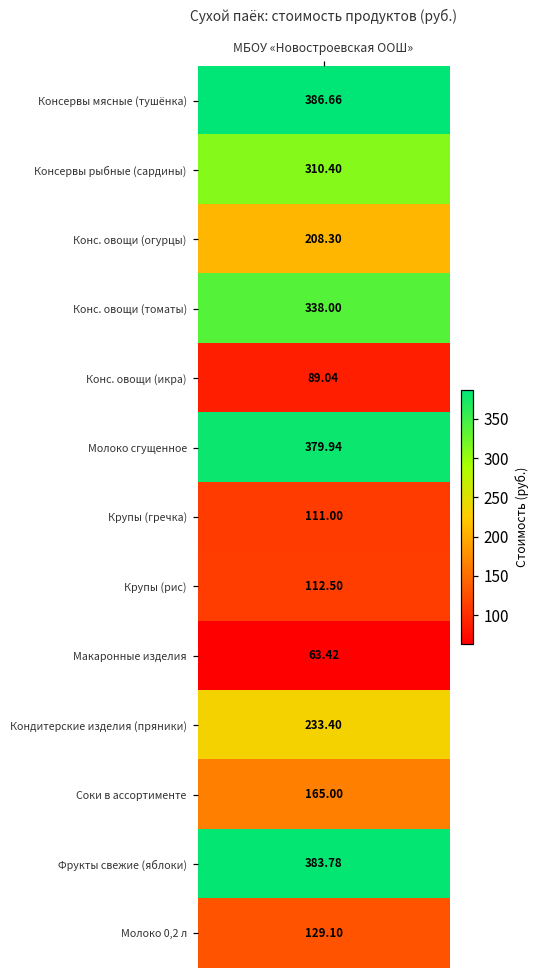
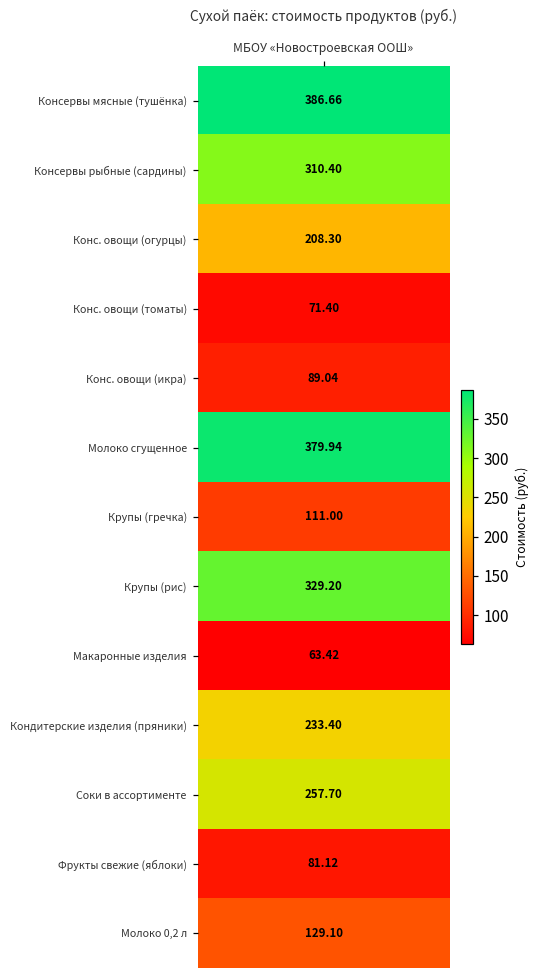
  {
    "Консервы мясные (тушёнка)": {
      "МБОУ «Новостроевская ООШ»": 386.66
    },
    "Консервы рыбные (сардины)": {
      "МБОУ «Новостроевская ООШ»": 310.40
    },
    "Конс. овощи (огурцы)": {
      "МБОУ «Новостроевская ООШ»": 208.30
    },
    "Конс. овощи (томаты)": {
-     "МБОУ «Новостроевская ООШ»": 338.00
+     "МБОУ «Новостроевская ООШ»": 71.40
    },
    "Конс. овощи (икра)": {
      "МБОУ «Новостроевская ООШ»": 89.04
    },
    "Молоко сгущенное": {
      "МБОУ «Новостроевская ООШ»": 379.94
    },
    "Крупы (гречка)": {
      "МБОУ «Новостроевская ООШ»": 111.00
    },
    "Крупы (рис)": {
-     "МБОУ «Новостроевская ООШ»": 112.50
+     "МБОУ «Новостроевская ООШ»": 329.20
    },
    "Макаронные изделия": {
      "МБОУ «Новостроевская ООШ»": 63.42
    },
    "Кондитерские изделия (пряники)": {
      "МБОУ «Новостроевская ООШ»": 233.40
    },
    "Соки в ассортименте": {
-     "МБОУ «Новостроевская ООШ»": 165.00
+     "МБОУ «Новостроевская ООШ»": 257.70
    },
    "Фрукты свежие (яблоки)": {
-     "МБОУ «Новостроевская ООШ»": 383.78
+     "МБОУ «Новостроевская ООШ»": 81.12
    },
    "Молоко 0,2 л": {
      "МБОУ «Новостроевская ООШ»": 129.10
    }
  }
